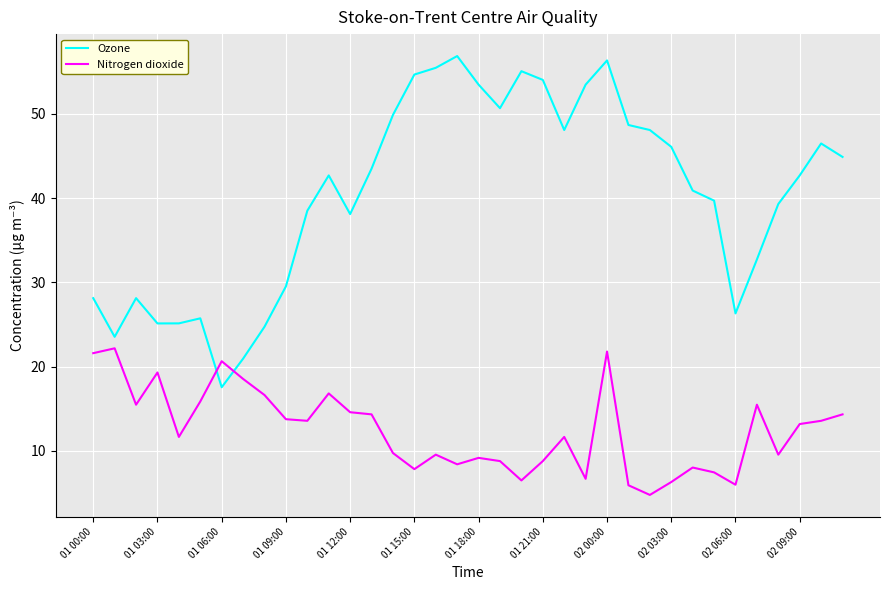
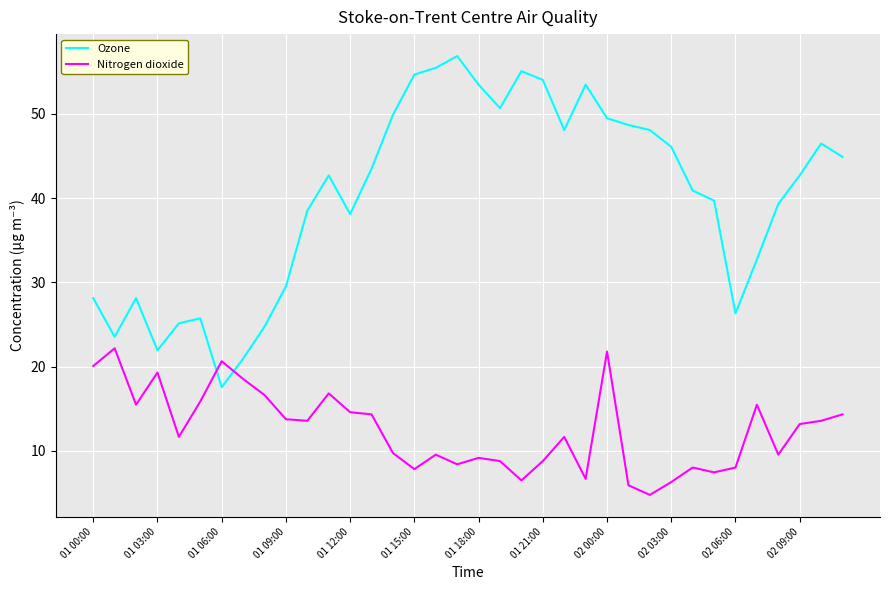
  {
    "Ozone": {
      "01 00:00": 28,
-     "01 03:00": 25,
+     "01 03:00": 22,
      "01 06:00": 18,
      "01 09:00": 30,
      "01 12:00": 38,
      "01 15:00": 55,
      "01 18:00": 53,
      "01 21:00": 54,
-     "02 00:00": 56,
+     "02 00:00": 49,
      "02 03:00": 46,
      "02 06:00": 26,
      "02 09:00": 43
    },
    "Nitrogen dioxide": {
-     "01 00:00": 22,
+     "01 00:00": 20,
      "01 03:00": 19,
      "01 06:00": 21,
      "01 09:00": 14,
      "01 12:00": 15,
      "01 15:00": 8,
      "01 18:00": 9,
      "01 21:00": 9,
      "02 00:00": 22,
      "02 03:00": 6,
-     "02 06:00": 6,
+     "02 06:00": 8,
      "02 09:00": 13
    }
  }
